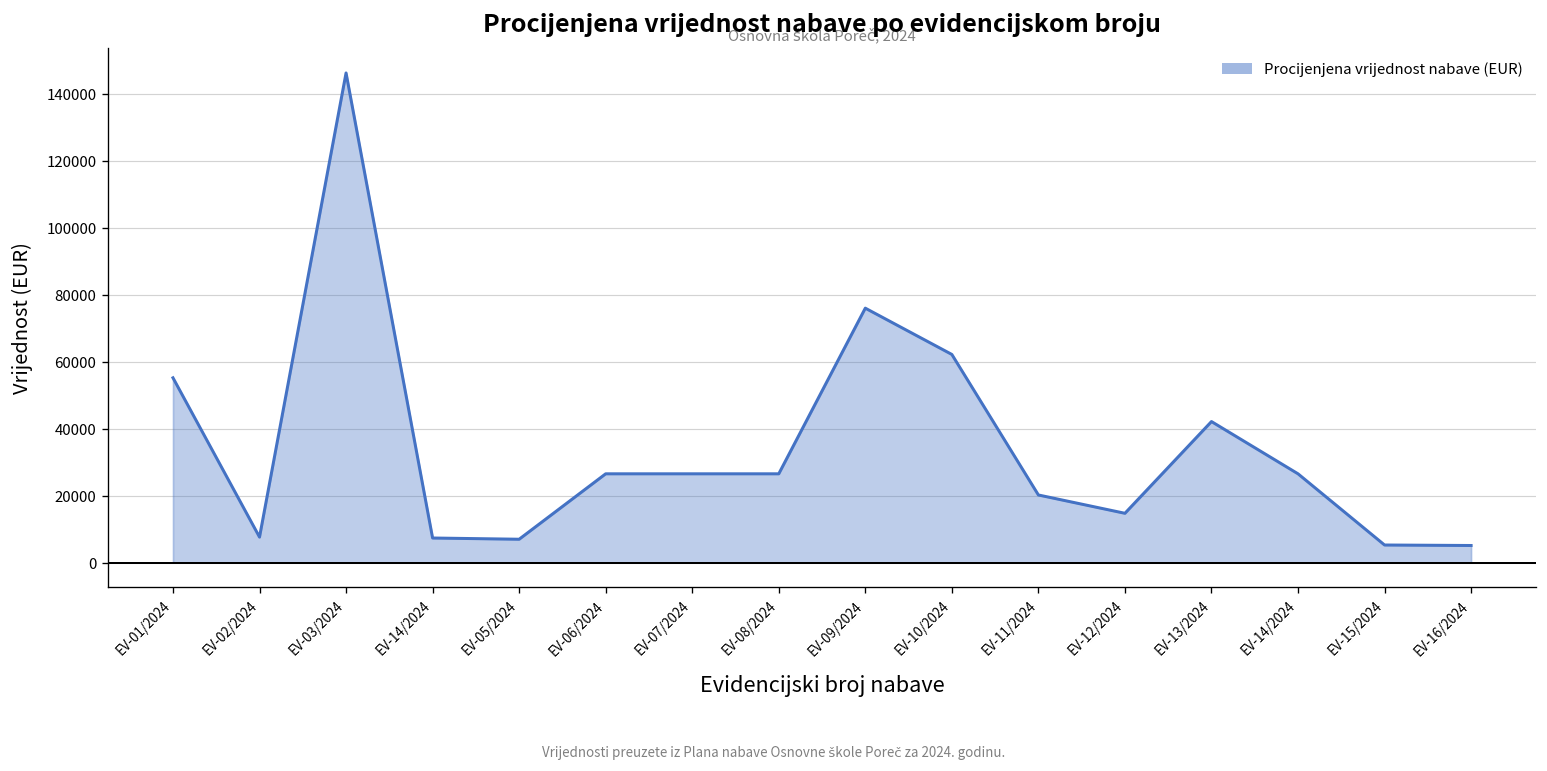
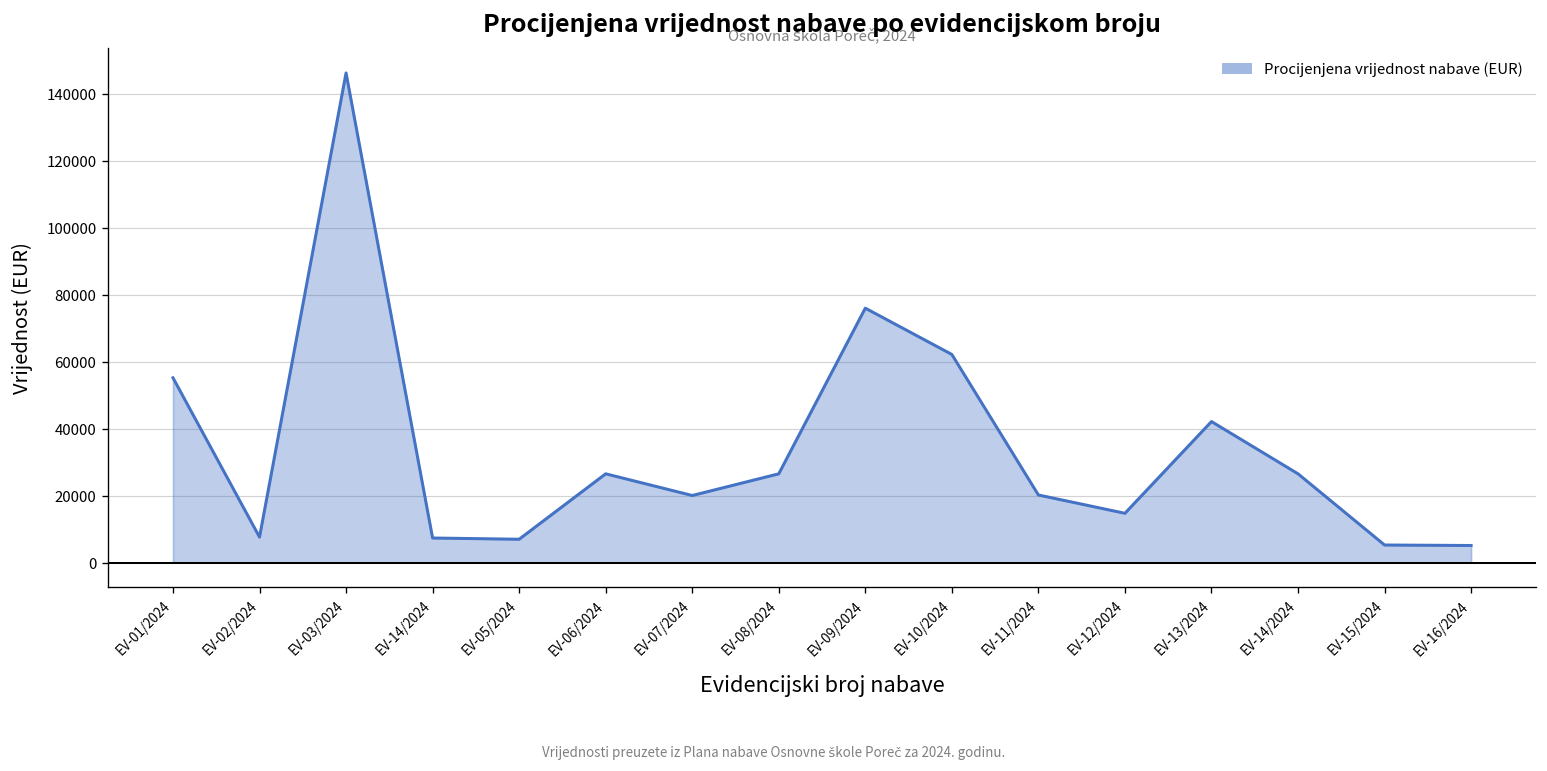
  {
    "EV-01/2024": 55000,
    "EV-02/2024": 8000,
    "EV-03/2024": 146000,
    "EV-05/2024": 7000,
    "EV-06/2024": 27000,
-   "EV-07/2024": 27000,
+   "EV-07/2024": 20000,
    "EV-08/2024": 27000,
    "EV-09/2024": 76000,
    "EV-10/2024": 62000,
    "EV-11/2024": 20000,
    "EV-12/2024": 15000,
    "EV-13/2024": 42000,
    "EV-15/2024": 5000,
    "EV-16/2024": 5000
  }
